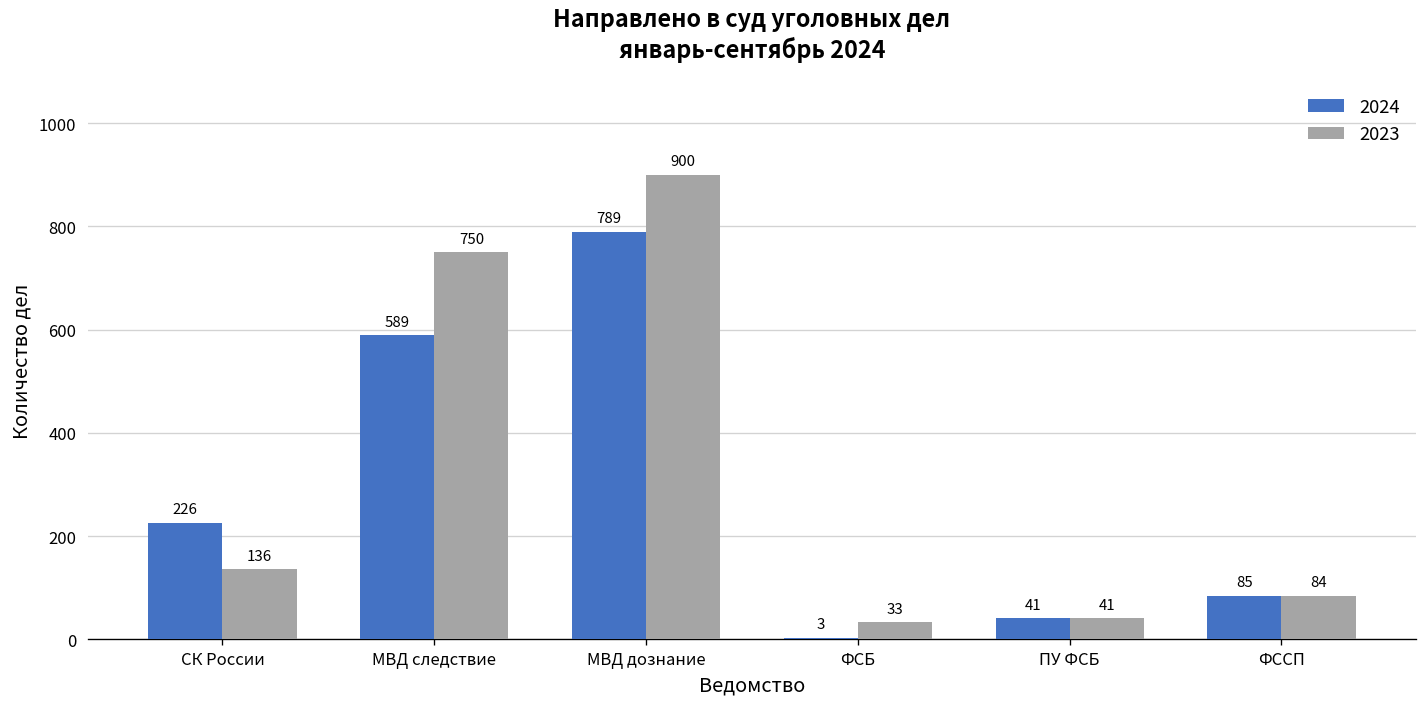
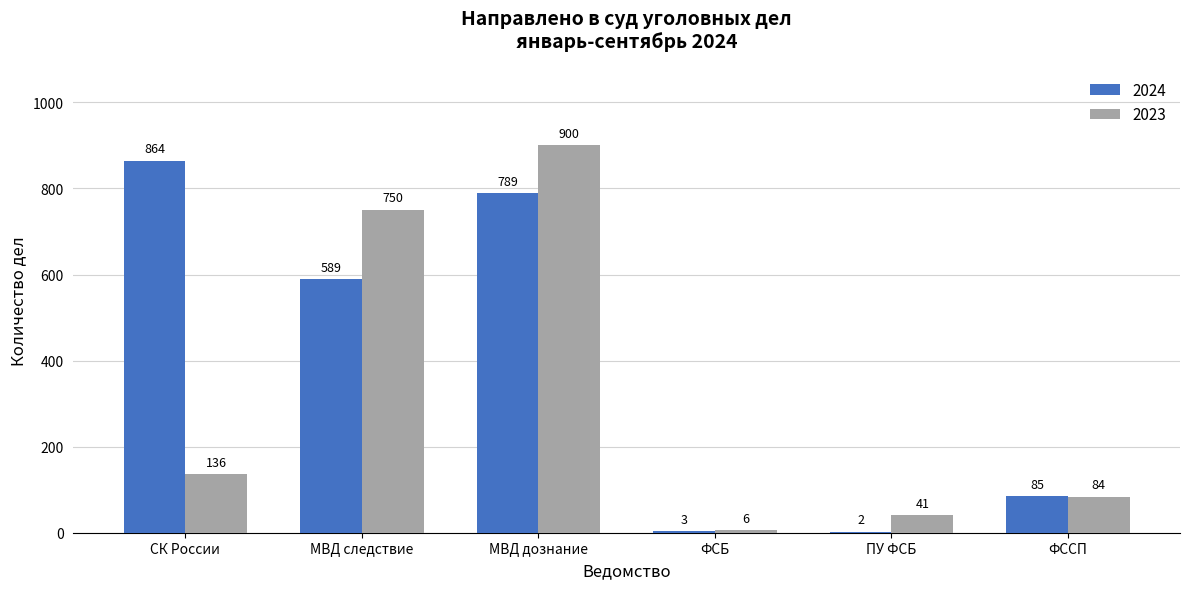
  {
    "2024": {
-     "СК России": 226,
+     "СК России": 864,
      "МВД следствие": 589,
      "МВД дознание": 789,
      "ФСБ": 3,
-     "ПУ ФСБ": 41,
+     "ПУ ФСБ": 2,
      "ФССП": 85
    },
    "2023": {
      "СК России": 136,
      "МВД следствие": 750,
      "МВД дознание": 900,
-     "ФСБ": 33,
+     "ФСБ": 6,
      "ПУ ФСБ": 41,
      "ФССП": 84
    }
  }
